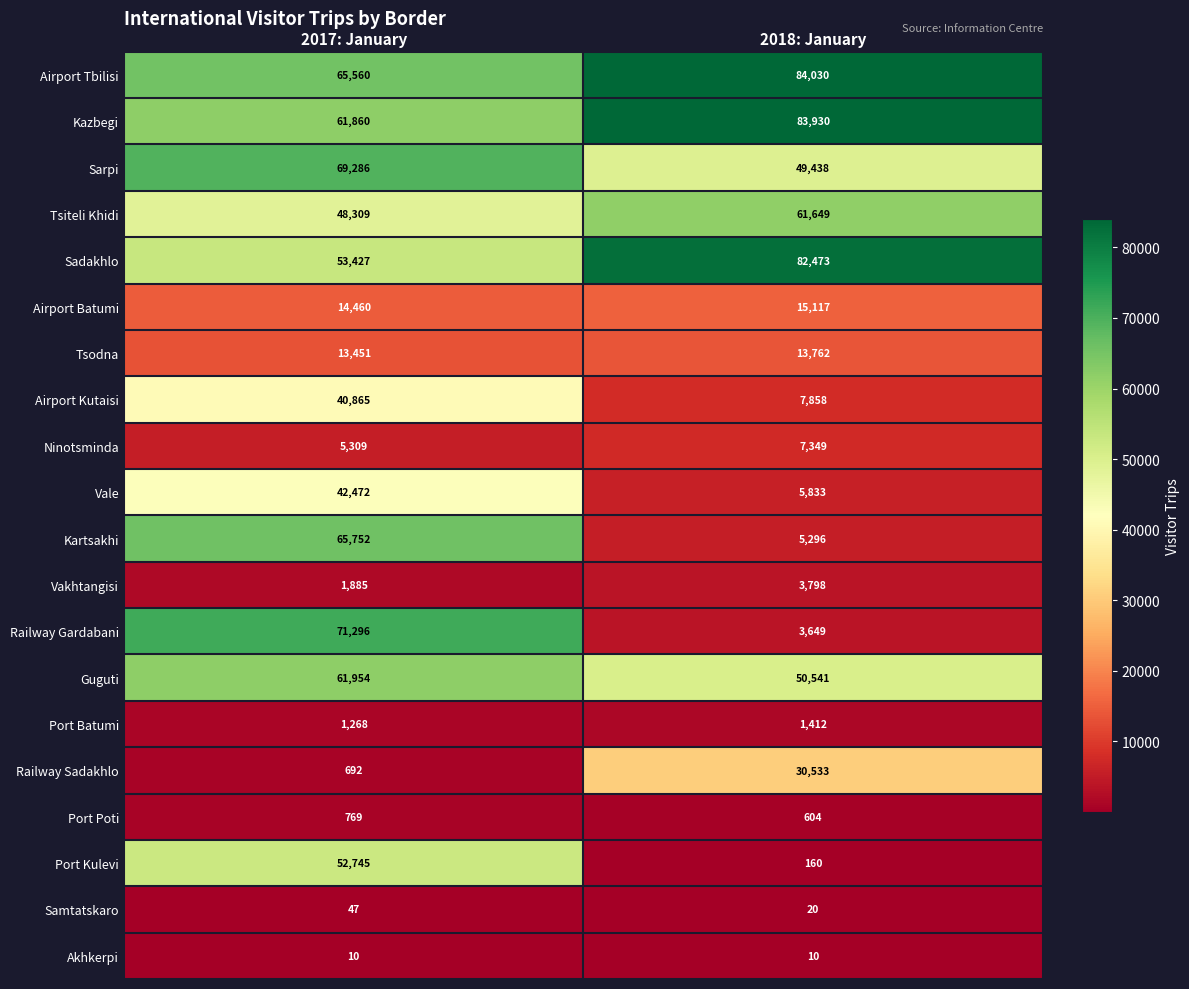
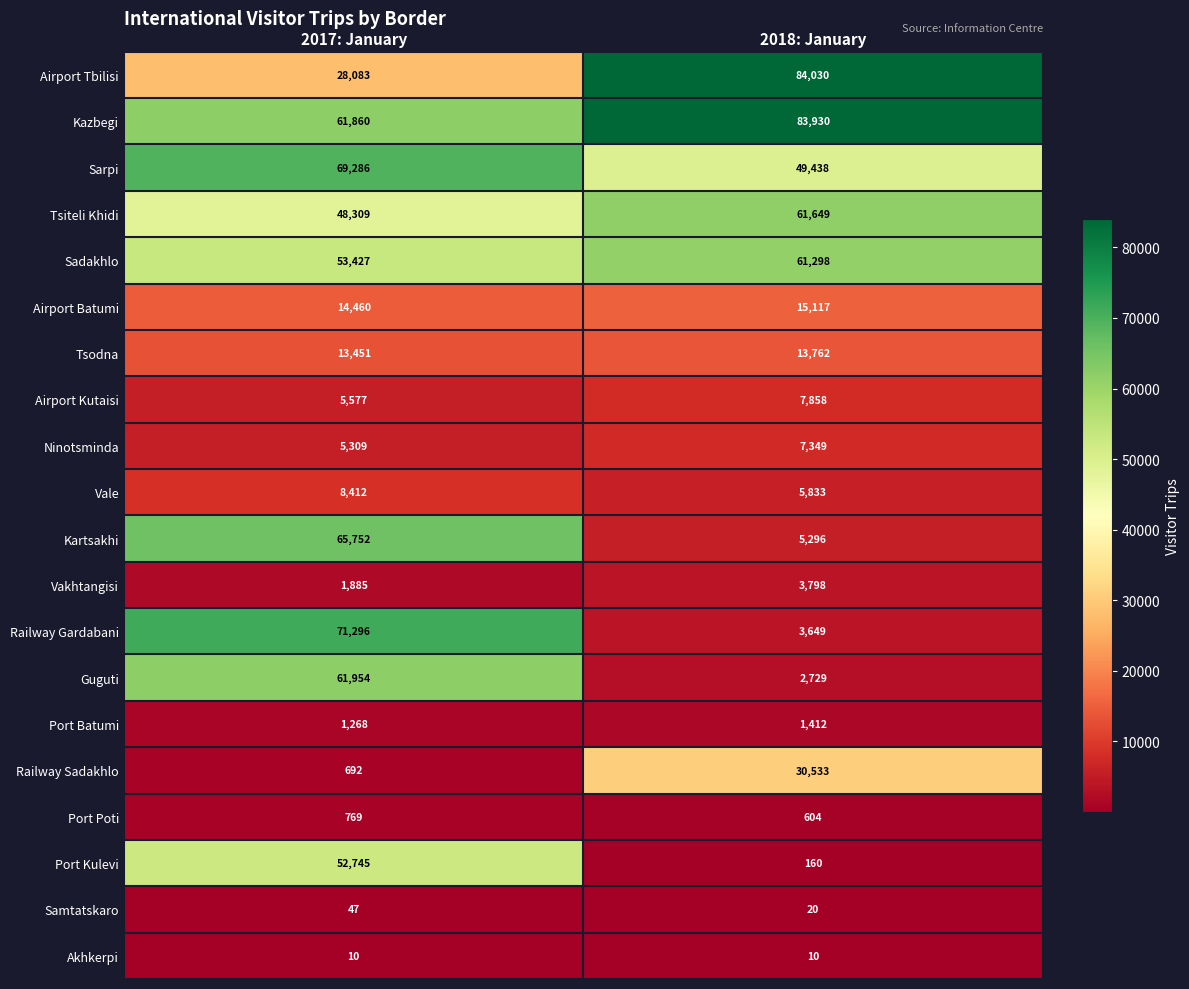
  {
    "Airport Tbilisi": {
-     "2017: January": "65,560",
+     "2017: January": "28,083",
      "2018: January": "84,030"
    },
    "Kazbegi": {
      "2017: January": "61,860",
      "2018: January": "83,930"
    },
    "Sarpi": {
      "2017: January": "69,286",
      "2018: January": "49,438"
    },
    "Tsiteli Khidi": {
      "2017: January": "48,309",
      "2018: January": "61,649"
    },
    "Sadakhlo": {
      "2017: January": "53,427",
-     "2018: January": "82,473"
+     "2018: January": "61,298"
    },
    "Airport Batumi": {
      "2017: January": "14,460",
      "2018: January": "15,117"
    },
    "Tsodna": {
      "2017: January": "13,451",
      "2018: January": "13,762"
    },
    "Airport Kutaisi": {
-     "2017: January": "40,865",
+     "2017: January": "5,577",
      "2018: January": "7,858"
    },
    "Ninotsminda": {
      "2017: January": "5,309",
      "2018: January": "7,349"
    },
    "Vale": {
-     "2017: January": "42,472",
+     "2017: January": "8,412",
      "2018: January": "5,833"
    },
    "Kartsakhi": {
      "2017: January": "65,752",
      "2018: January": "5,296"
    },
    "Vakhtangisi": {
      "2017: January": "1,885",
      "2018: January": "3,798"
    },
    "Railway Gardabani": {
      "2017: January": "71,296",
      "2018: January": "3,649"
    },
    "Guguti": {
      "2017: January": "61,954",
-     "2018: January": "50,541"
+     "2018: January": "2,729"
    },
    "Port Batumi": {
      "2017: January": "1,268",
      "2018: January": "1,412"
    },
    "Railway Sadakhlo": {
      "2017: January": "692",
      "2018: January": "30,533"
    },
    "Port Poti": {
      "2017: January": "769",
      "2018: January": "604"
    },
    "Port Kulevi": {
      "2017: January": "52,745",
      "2018: January": "160"
    },
    "Samtatskaro": {
      "2017: January": "47",
      "2018: January": "20"
    },
    "Akhkerpi": {
      "2017: January": "10",
      "2018: January": "10"
    }
  }
